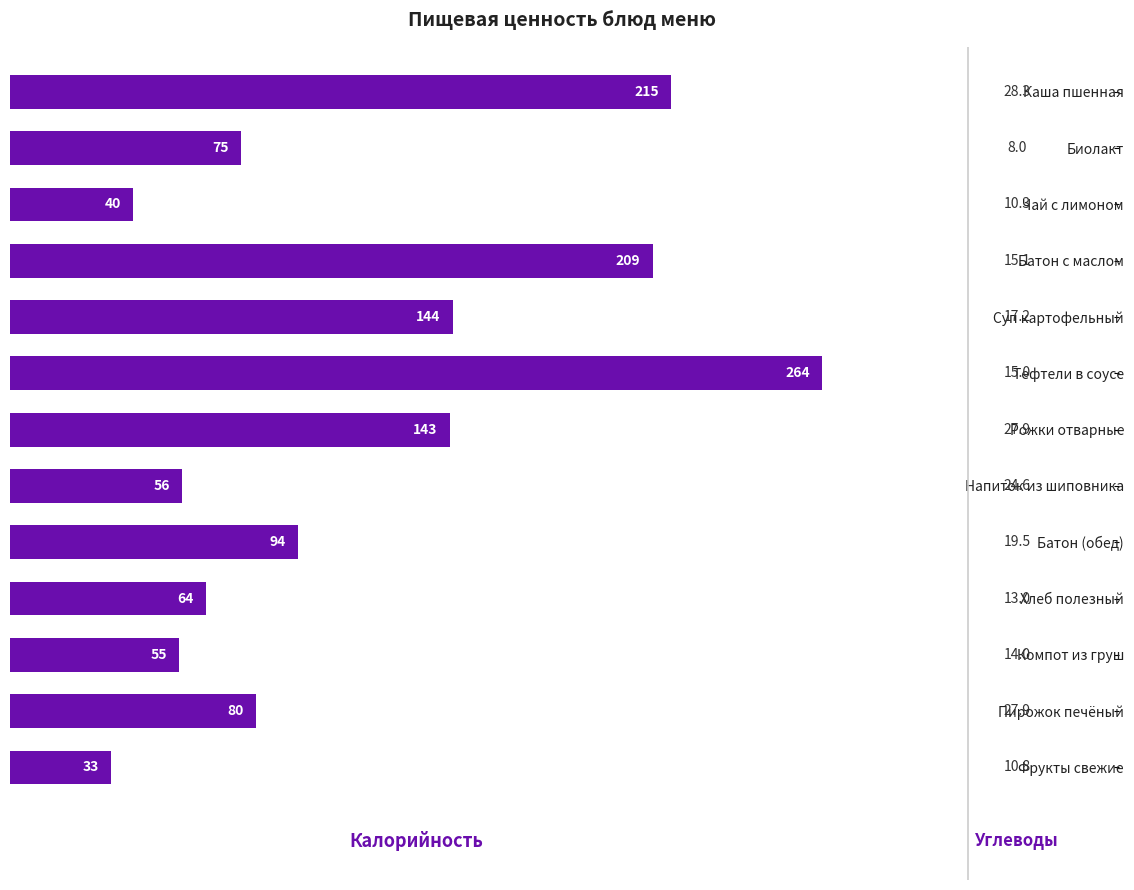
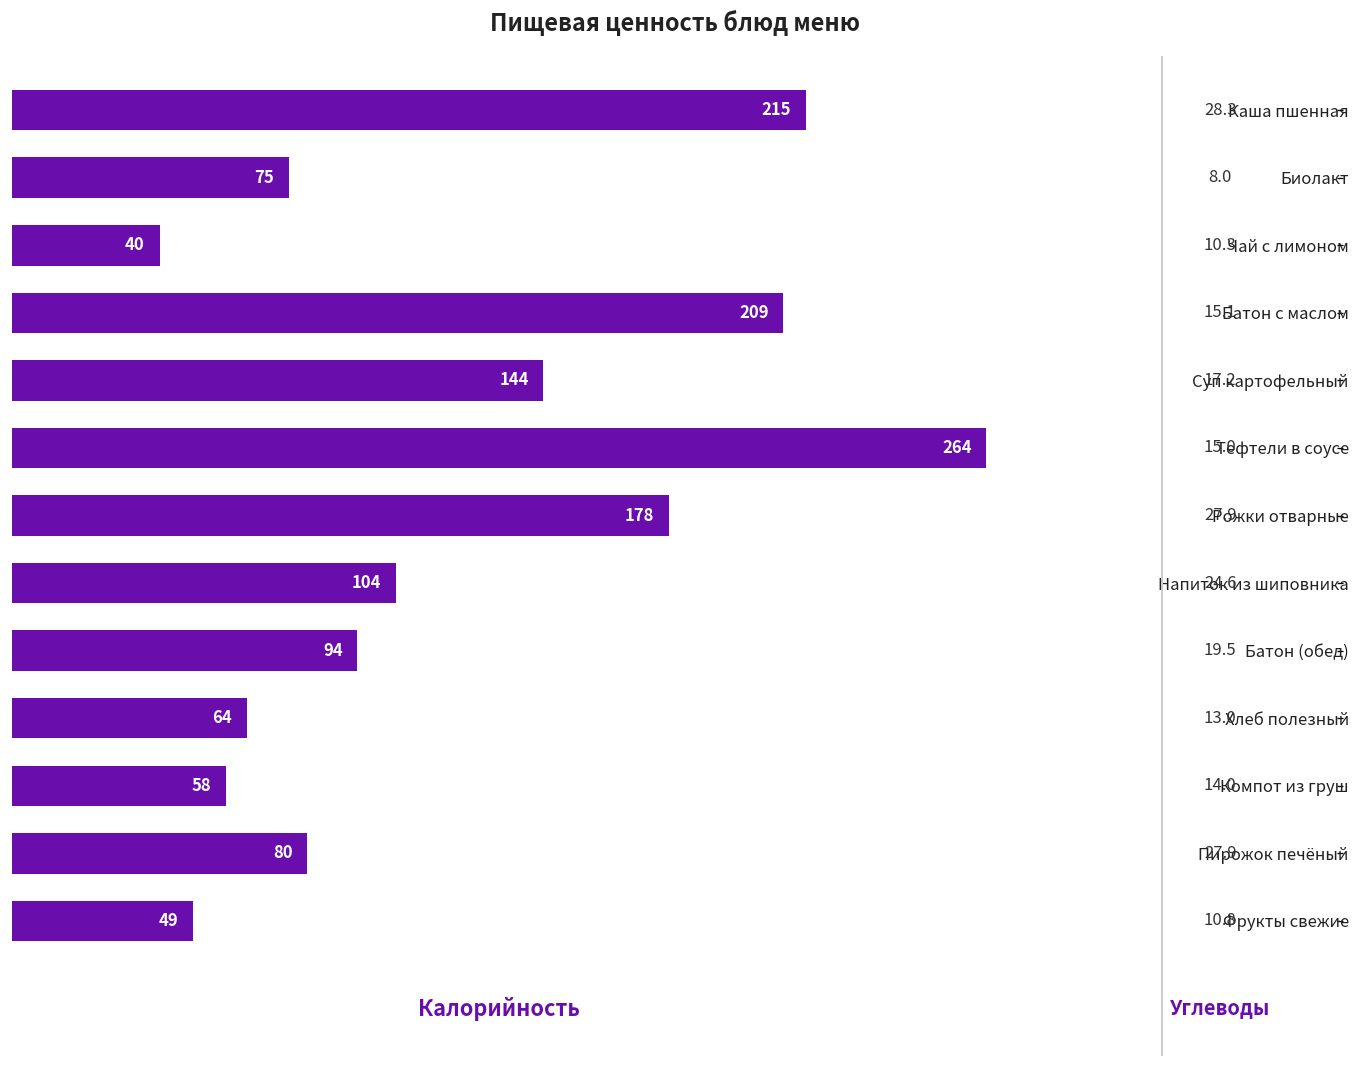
  {
    "Каша пшенная": 215,
    "Биолакт": 75,
    "Чай с лимоном": 40,
    "Батон с маслом": 209,
    "Суп картофельный": 144,
    "Тефтели в соусе": 264,
-   "Рожки отварные": 143,
-   "Напиток из шиповника": 56,
+   "Рожки отварные": 178,
+   "Напиток из шиповника": 104,
    "Батон (обед)": 94,
    "Хлеб полезный": 64,
-   "Компот из груш": 55,
+   "Компот из груш": 58,
    "Пирожок печёный": 80,
-   "Фрукты свежие": 33
+   "Фрукты свежие": 49
  }
